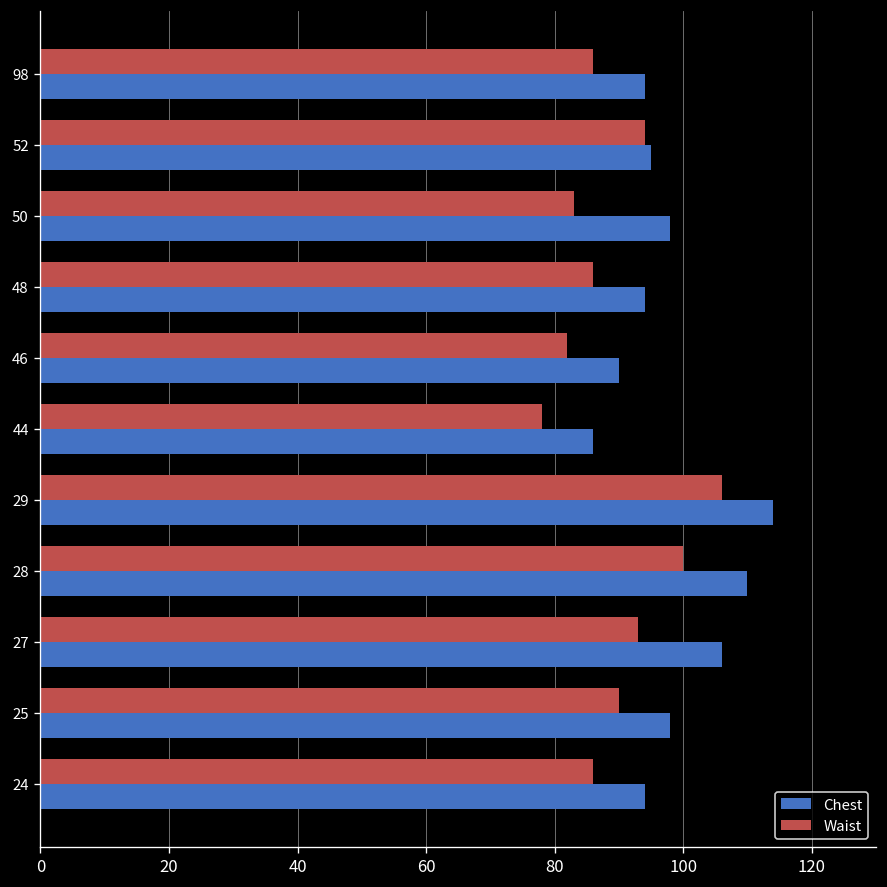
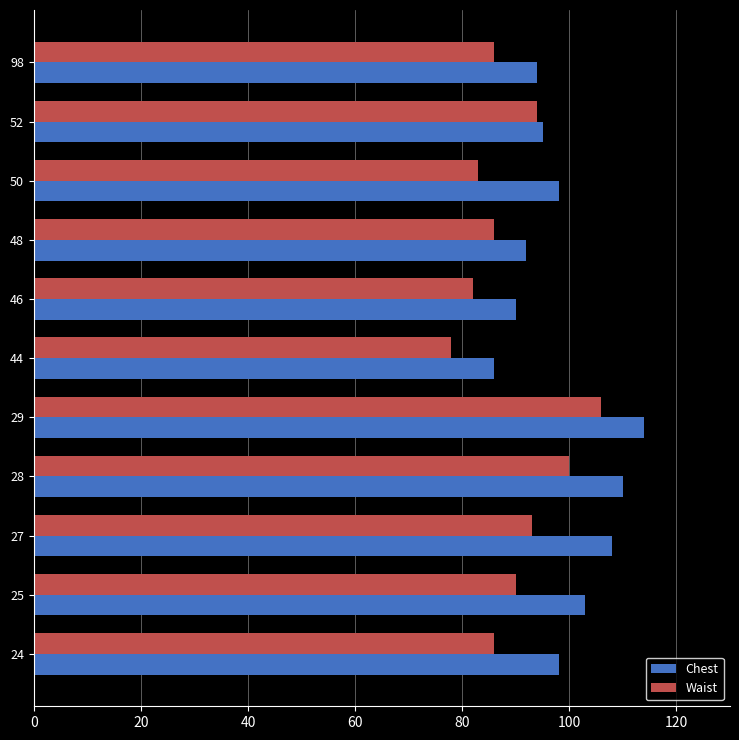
  {
    "Chest": {
      "98": 94,
      "52": 95,
      "50": 98,
-     "48": 94,
+     "48": 92,
      "46": 90,
      "44": 86,
      "29": 114,
      "28": 110,
-     "27": 106,
-     "25": 98,
-     "24": 94
+     "27": 108,
+     "25": 103,
+     "24": 98
    },
    "Waist": {
      "98": 86,
      "52": 94,
      "50": 83,
      "48": 86,
      "46": 82,
      "44": 78,
      "29": 106,
      "28": 100,
      "27": 93,
      "25": 90,
      "24": 86
    }
  }
